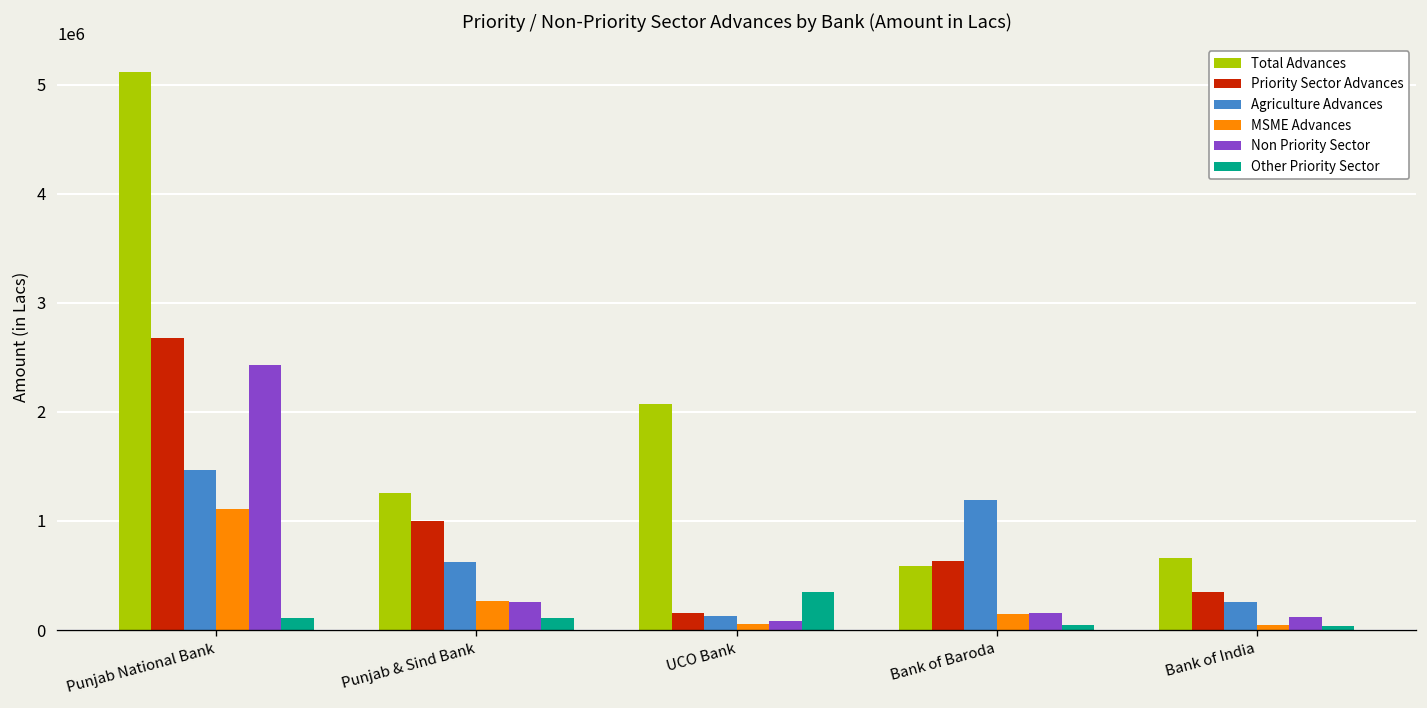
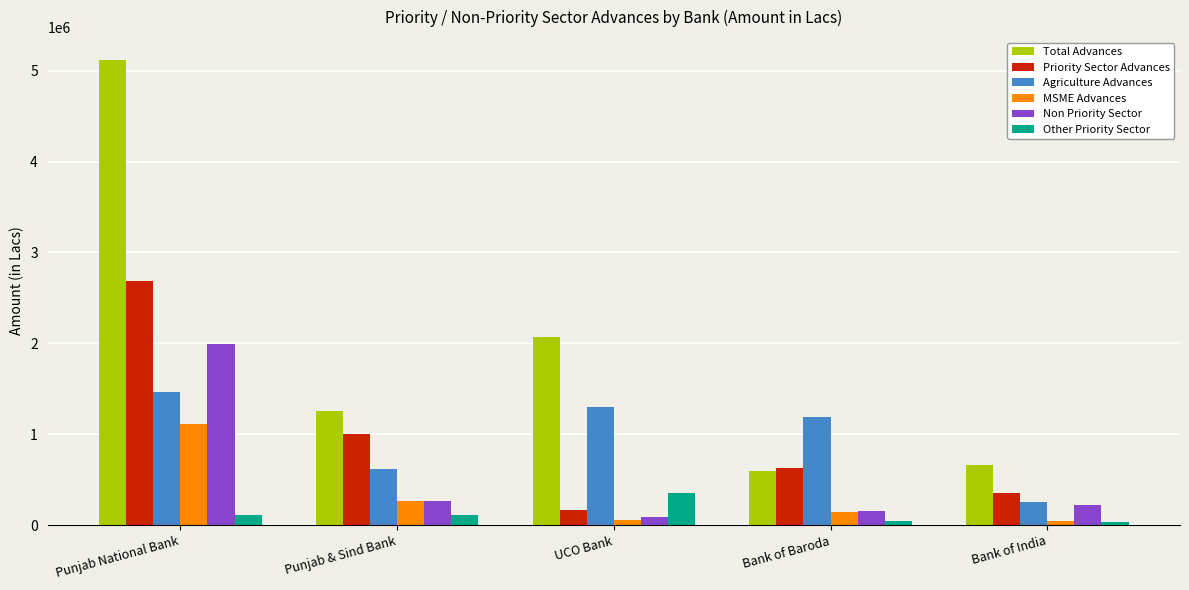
  {
    "Total Advances": {
      "Punjab National Bank": 5100000,
      "Punjab & Sind Bank": 1300000,
      "UCO Bank": 2100000,
      "Bank of Baroda": 600000,
      "Bank of India": 700000
    },
    "Priority Sector Advances": {
      "Punjab National Bank": 2700000,
      "Punjab & Sind Bank": 1000000,
      "UCO Bank": 200000,
      "Bank of Baroda": 600000,
      "Bank of India": 300000
    },
    "Agriculture Advances": {
      "Punjab National Bank": 1500000,
      "Punjab & Sind Bank": 600000,
-     "UCO Bank": 100000,
+     "UCO Bank": 1300000,
      "Bank of Baroda": 1200000,
      "Bank of India": 300000
    },
    "MSME Advances": {
      "Punjab National Bank": 1100000,
      "Punjab & Sind Bank": 300000,
      "UCO Bank": 100000,
      "Bank of Baroda": 100000,
      "Bank of India": 0
    },
    "Non Priority Sector": {
-     "Punjab National Bank": 2400000,
+     "Punjab National Bank": 2000000,
      "Punjab & Sind Bank": 300000,
      "UCO Bank": 100000,
      "Bank of Baroda": 200000,
-     "Bank of India": 100000
+     "Bank of India": 200000
    },
    "Other Priority Sector": {
      "Punjab National Bank": 100000,
      "Punjab & Sind Bank": 100000,
      "UCO Bank": 300000,
      "Bank of Baroda": 0,
      "Bank of India": 0
    }
  }
